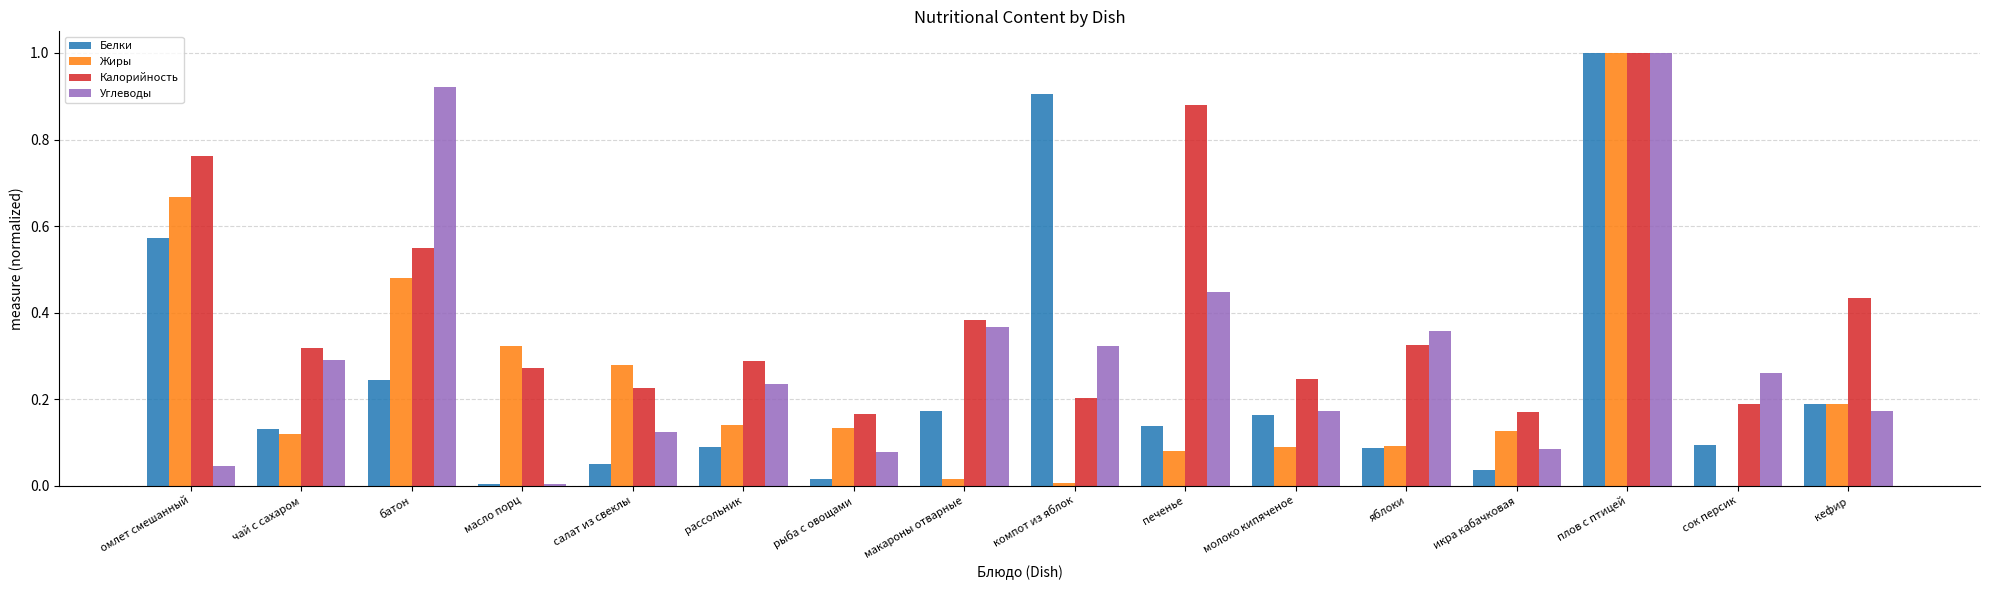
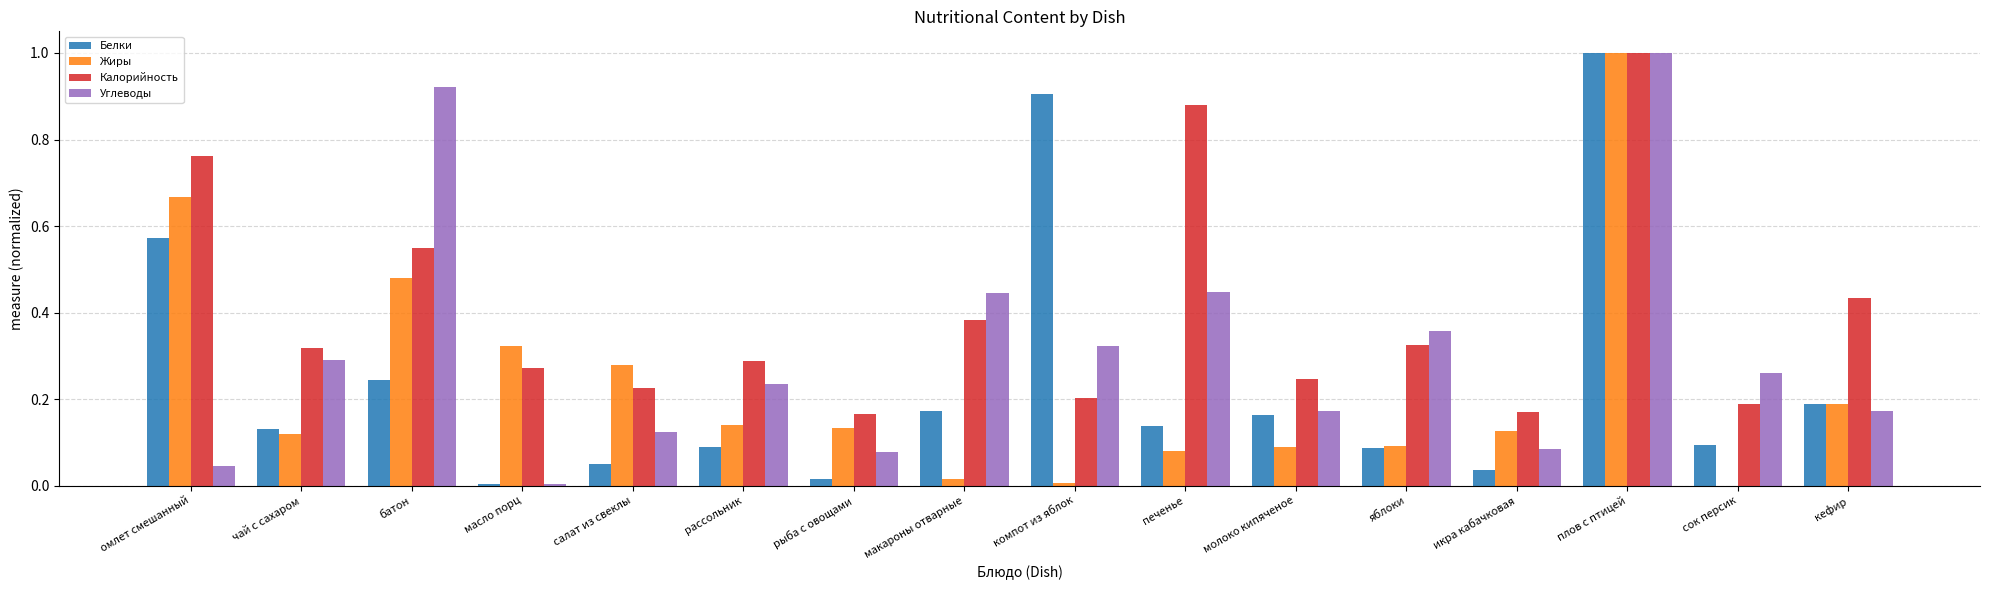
  {
    "Белки": {
      "омлет смешанный": 0.57,
      "чай с сахаром": 0.13,
      "батон": 0.25,
      "салат из свеклы": 0.05,
      "рассольник": 0.09,
      "рыба с овощами": 0.02,
      "макароны отварные": 0.17,
      "компот из яблок": 0.91,
      "печенье": 0.14,
      "молоко кипяченое": 0.16,
      "яблоки": 0.09,
      "икра кабачковая": 0.04,
      "плов с птицей": 1.00,
      "сок персик": 0.09,
      "кефир": 0.19
    },
    "Жиры": {
      "омлет смешанный": 0.67,
      "чай с сахаром": 0.12,
      "батон": 0.48,
      "масло порц": 0.32,
      "салат из свеклы": 0.28,
      "рассольник": 0.14,
      "рыба с овощами": 0.13,
      "макароны отварные": 0.02,
      "компот из яблок": 0.01,
      "печенье": 0.08,
      "молоко кипяченое": 0.09,
      "яблоки": 0.09,
      "икра кабачковая": 0.13,
      "плов с птицей": 1.00,
      "сок персик": 0.00,
      "кефир": 0.19
    },
    "Калорийность": {
      "омлет смешанный": 0.76,
      "чай с сахаром": 0.32,
      "батон": 0.55,
      "масло порц": 0.27,
      "салат из свеклы": 0.23,
      "рассольник": 0.29,
      "рыба с овощами": 0.16,
      "макароны отварные": 0.38,
      "компот из яблок": 0.20,
      "печенье": 0.88,
      "молоко кипяченое": 0.25,
      "яблоки": 0.33,
      "икра кабачковая": 0.17,
      "плов с птицей": 1.00,
      "сок персик": 0.19,
      "кефир": 0.43
    },
    "Углеводы": {
      "омлет смешанный": 0.05,
      "чай с сахаром": 0.29,
      "батон": 0.92,
      "салат из свеклы": 0.12,
      "рассольник": 0.24,
      "рыба с овощами": 0.08,
-     "макароны отварные": 0.37,
+     "макароны отварные": 0.45,
      "компот из яблок": 0.32,
      "печенье": 0.45,
      "молоко кипяченое": 0.17,
      "яблоки": 0.36,
      "икра кабачковая": 0.08,
      "плов с птицей": 1.00,
      "сок персик": 0.26,
      "кефир": 0.17
    }
  }
